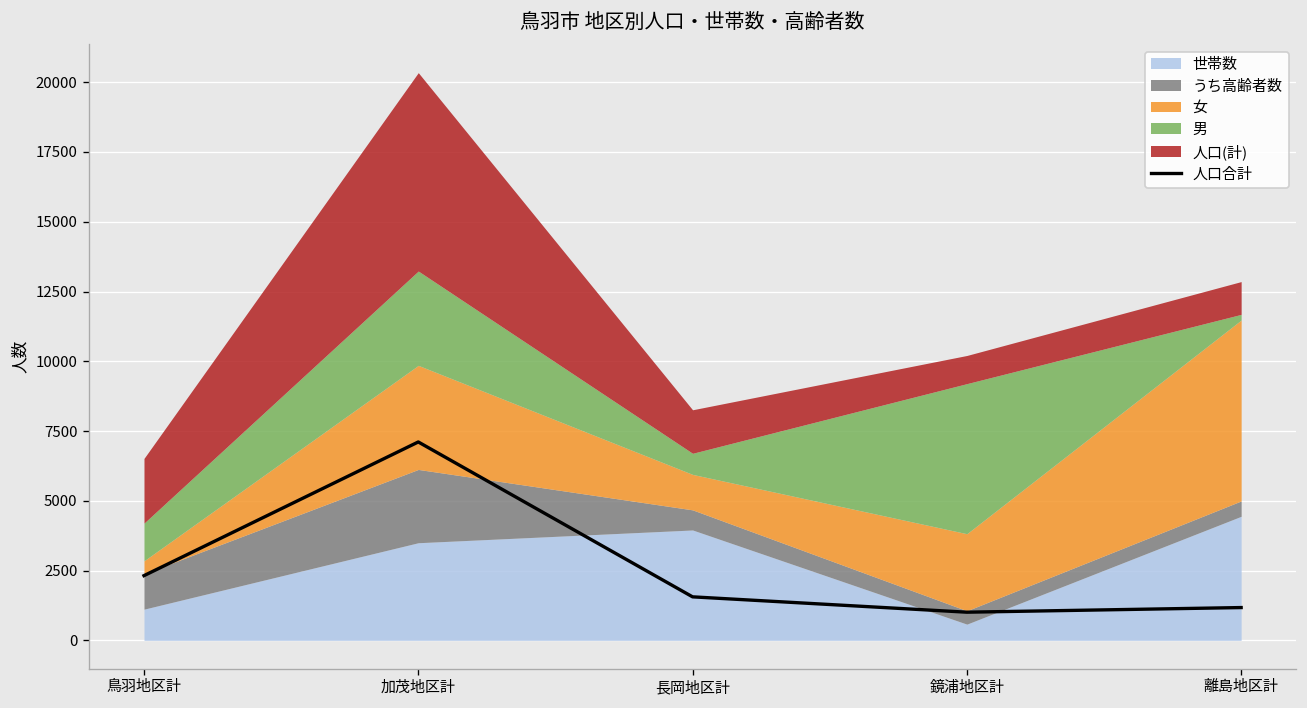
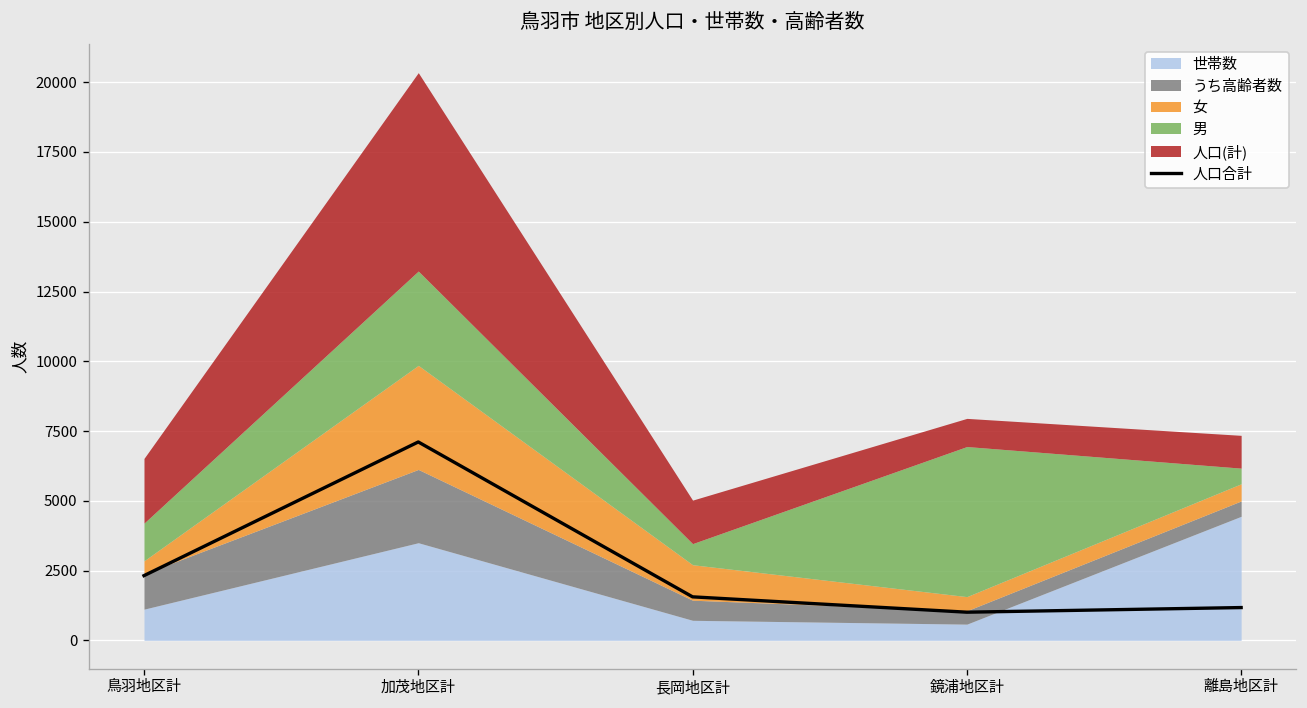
  {
    "世帯数": {
      "鳥羽地区計": 1100,
      "加茂地区計": 3500,
-     "長岡地区計": 4000,
+     "長岡地区計": 700,
      "鏡浦地区計": 600,
      "離島地区計": 4400
    },
    "人口合計": {
      "加茂地区計": 7100,
      "長岡地区計": 1600,
      "離島地区計": 1200
    },
    "うち高齢者数": {
      "加茂地区計": 2600,
      "長岡地区計": 700,
      "離島地区計": 600
    },
    "女": {
      "鳥羽地区計": 500,
      "加茂地区計": 3700,
      "長岡地区計": 1300,
-     "鏡浦地区計": 2800,
-     "離島地区計": 6500
+     "鏡浦地区計": 500,
+     "離島地区計": 600
    },
    "男": {
      "鳥羽地区計": 1400,
      "加茂地区計": 3400,
      "長岡地区計": 800,
      "鏡浦地区計": 5400,
-     "離島地区計": 200
+     "離島地区計": 600
    },
    "人口(計)": {
      "鳥羽地区計": 2300,
      "加茂地区計": 7100,
      "長岡地区計": 1600,
      "鏡浦地区計": 1000,
      "離島地区計": 1200
    }
  }
